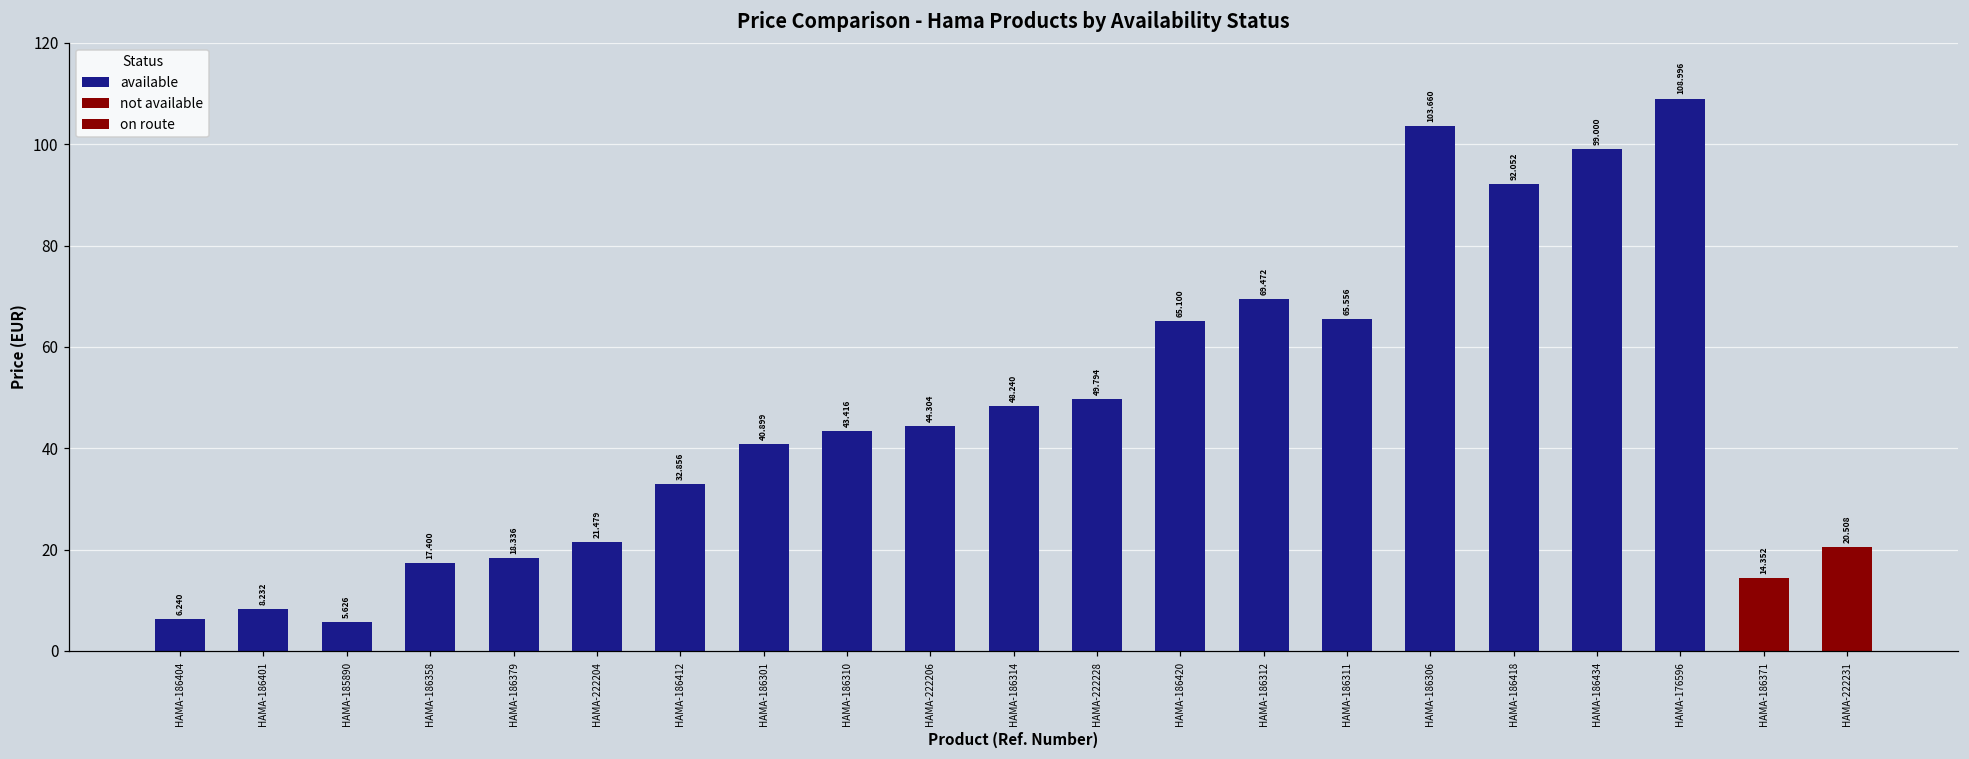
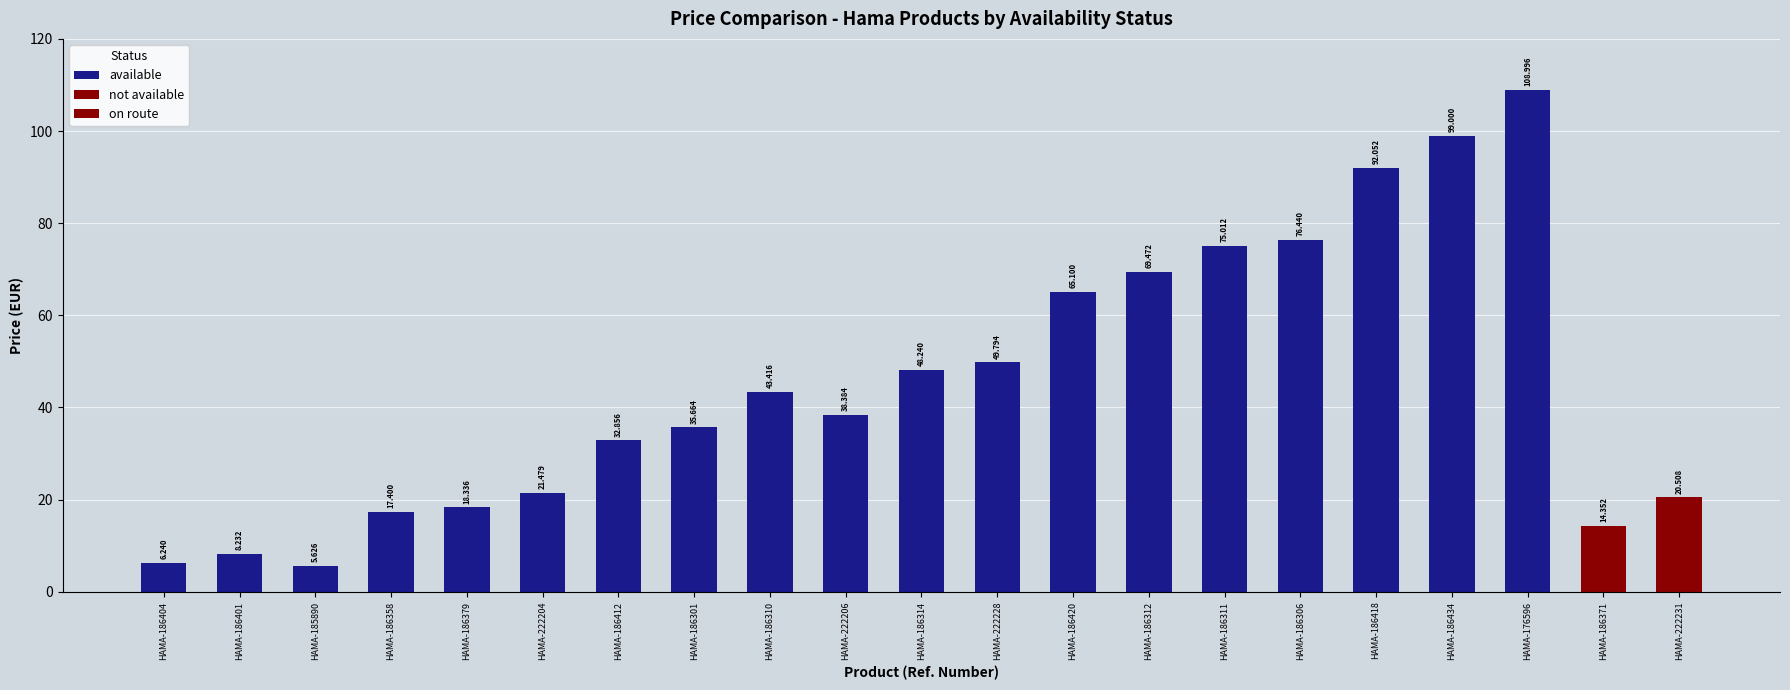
  {
    "available": {
      "HAMA-186404": 6.240,
      "HAMA-186401": 8.232,
      "HAMA-185890": 5.626,
      "HAMA-186358": 17.400,
      "HAMA-186379": 18.336,
      "HAMA-222204": 21.479,
      "HAMA-186412": 32.856,
-     "HAMA-186301": 40.899,
+     "HAMA-186301": 35.664,
      "HAMA-186310": 43.416,
-     "HAMA-222206": 44.304,
+     "HAMA-222206": 38.384,
      "HAMA-186314": 48.240,
      "HAMA-222228": 49.794,
      "HAMA-186420": 65.100,
      "HAMA-186312": 69.472,
-     "HAMA-186311": 65.556,
-     "HAMA-186306": 103.660,
+     "HAMA-186311": 75.012,
+     "HAMA-186306": 76.440,
      "HAMA-186418": 92.052,
      "HAMA-186434": 99.000,
      "HAMA-176596": 108.996
    }
  }
